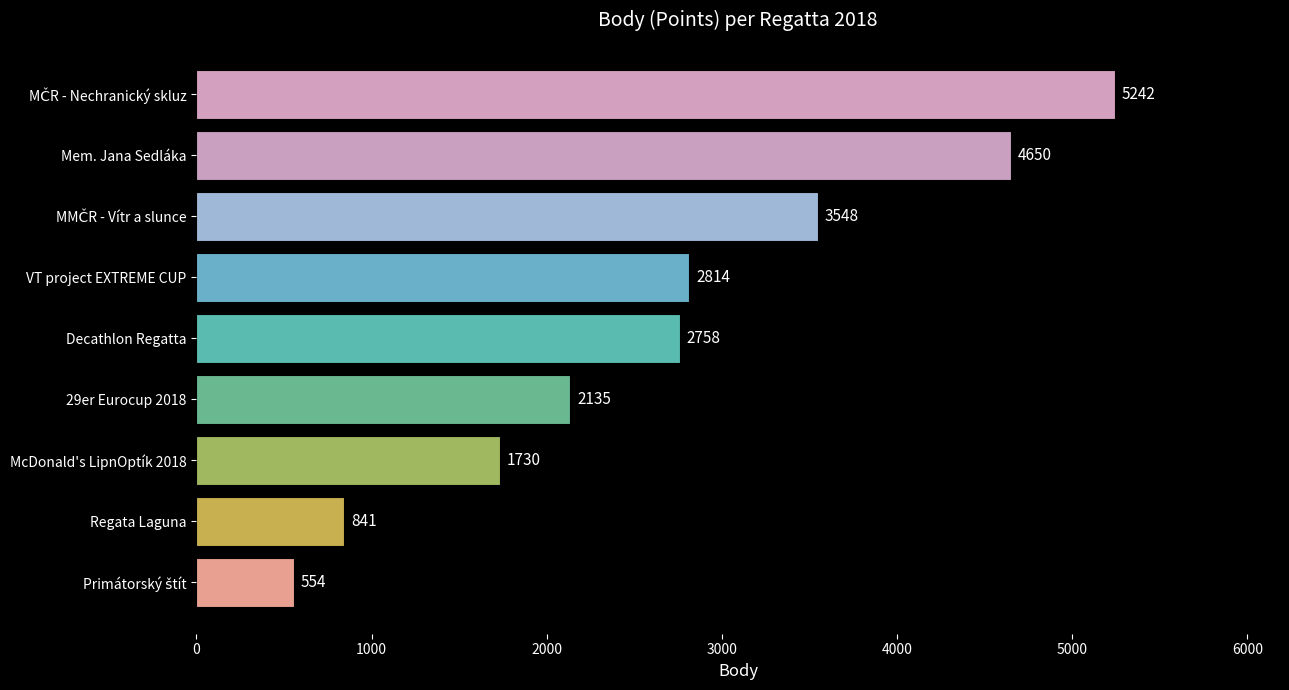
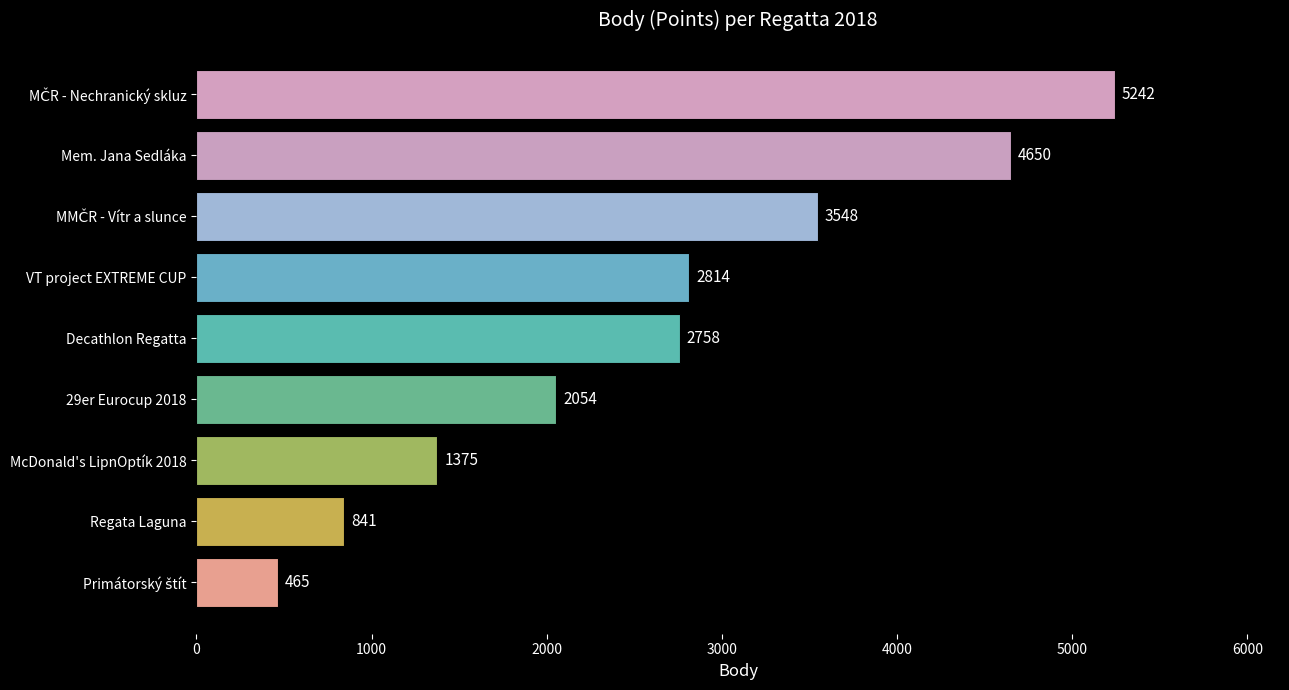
  {
    "MČR - Nechranický skluz": 5242,
    "Mem. Jana Sedláka": 4650,
    "MMČR - Vítr a slunce": 3548,
    "VT project EXTREME CUP": 2814,
    "Decathlon Regatta": 2758,
-   "29er Eurocup 2018": 2135,
-   "McDonald's LipnOptík 2018": 1730,
+   "29er Eurocup 2018": 2054,
+   "McDonald's LipnOptík 2018": 1375,
    "Regata Laguna": 841,
-   "Primátorský štít": 554
+   "Primátorský štít": 465
  }
